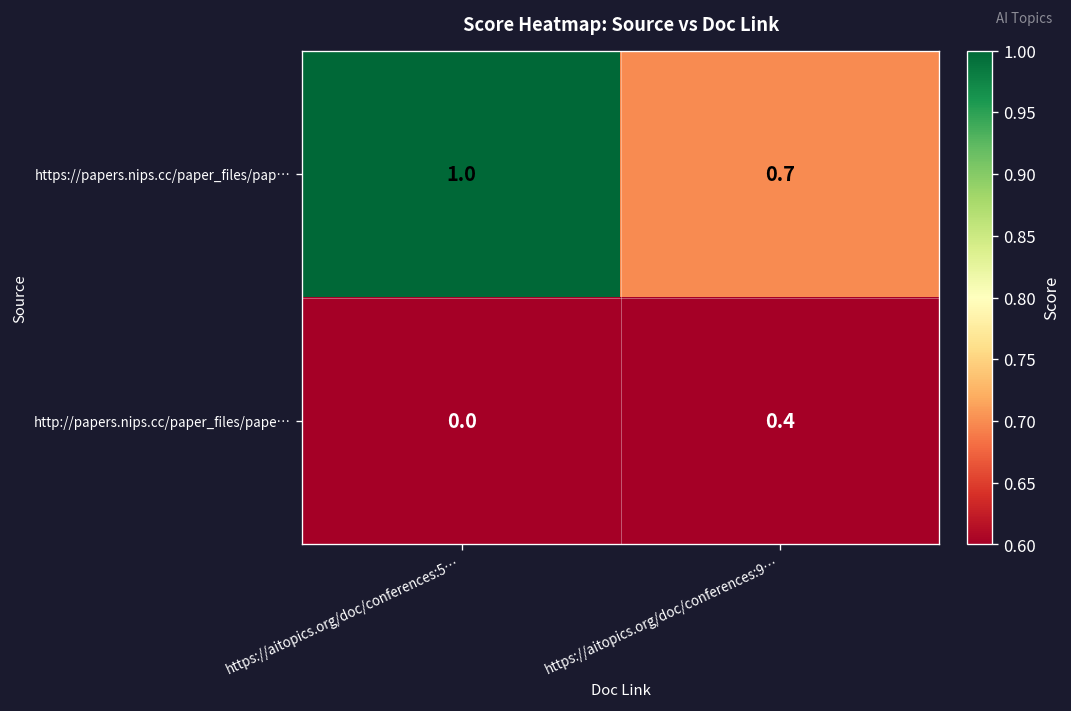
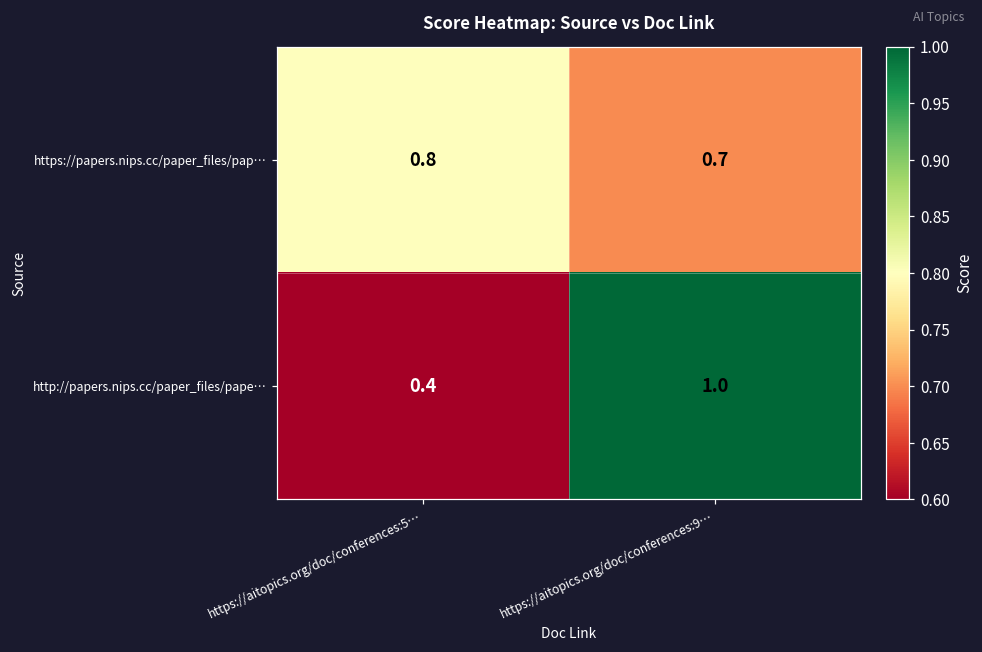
  {
    "https://papers.nips.cc/paper_files/pap…": {
-     "https://aitopics.org/doc/conferences:5…": 1.0,
+     "https://aitopics.org/doc/conferences:5…": 0.8,
      "https://aitopics.org/doc/conferences:9…": 0.7
    },
    "http://papers.nips.cc/paper_files/pape…": {
-     "https://aitopics.org/doc/conferences:5…": 0.0,
-     "https://aitopics.org/doc/conferences:9…": 0.4
+     "https://aitopics.org/doc/conferences:5…": 0.4,
+     "https://aitopics.org/doc/conferences:9…": 1.0
    }
  }
